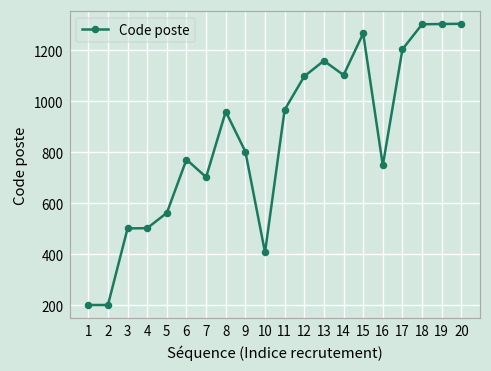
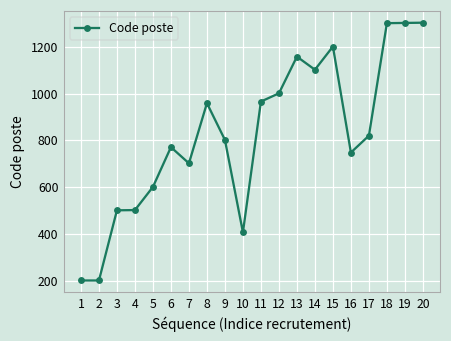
  {
    "1": 200,
    "2": 200,
    "3": 500,
    "4": 500,
-   "5": 560,
+   "5": 600,
    "6": 770,
    "7": 700,
    "8": 960,
    "9": 800,
    "10": 410,
    "11": 970,
-   "12": 1100,
+   "12": 1000,
    "13": 1160,
    "14": 1100,
-   "15": 1270,
+   "15": 1200,
    "16": 750,
-   "17": 1200,
+   "17": 820,
    "18": 1300,
    "19": 1300,
    "20": 1300
  }
